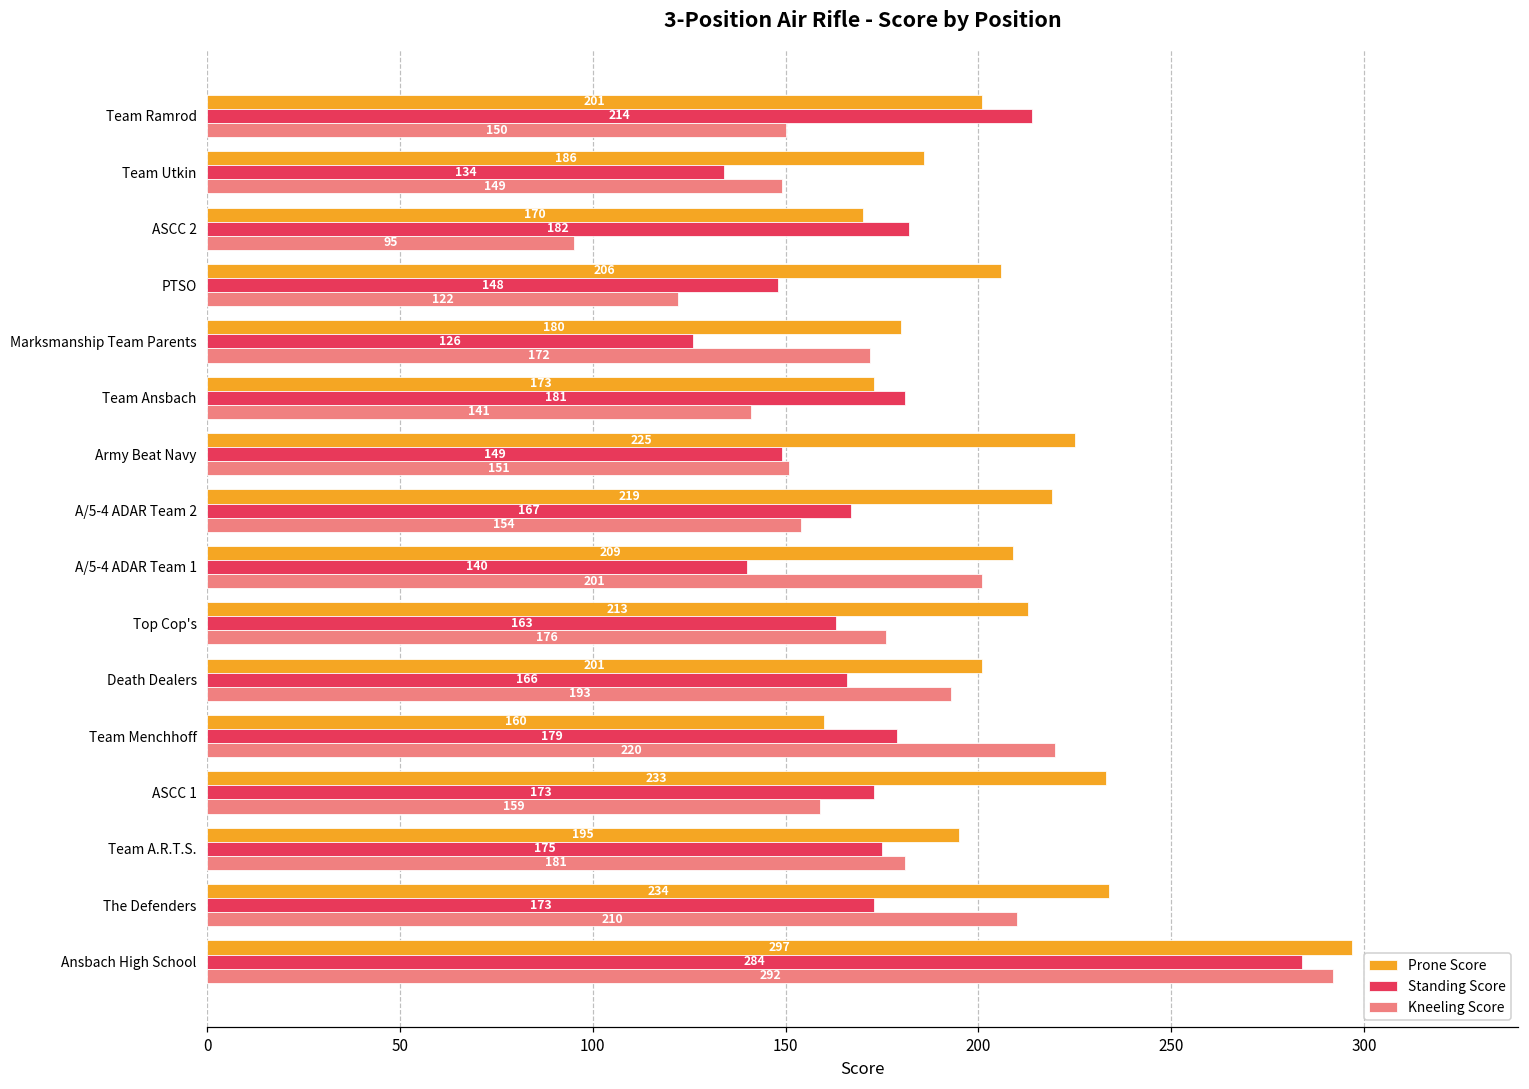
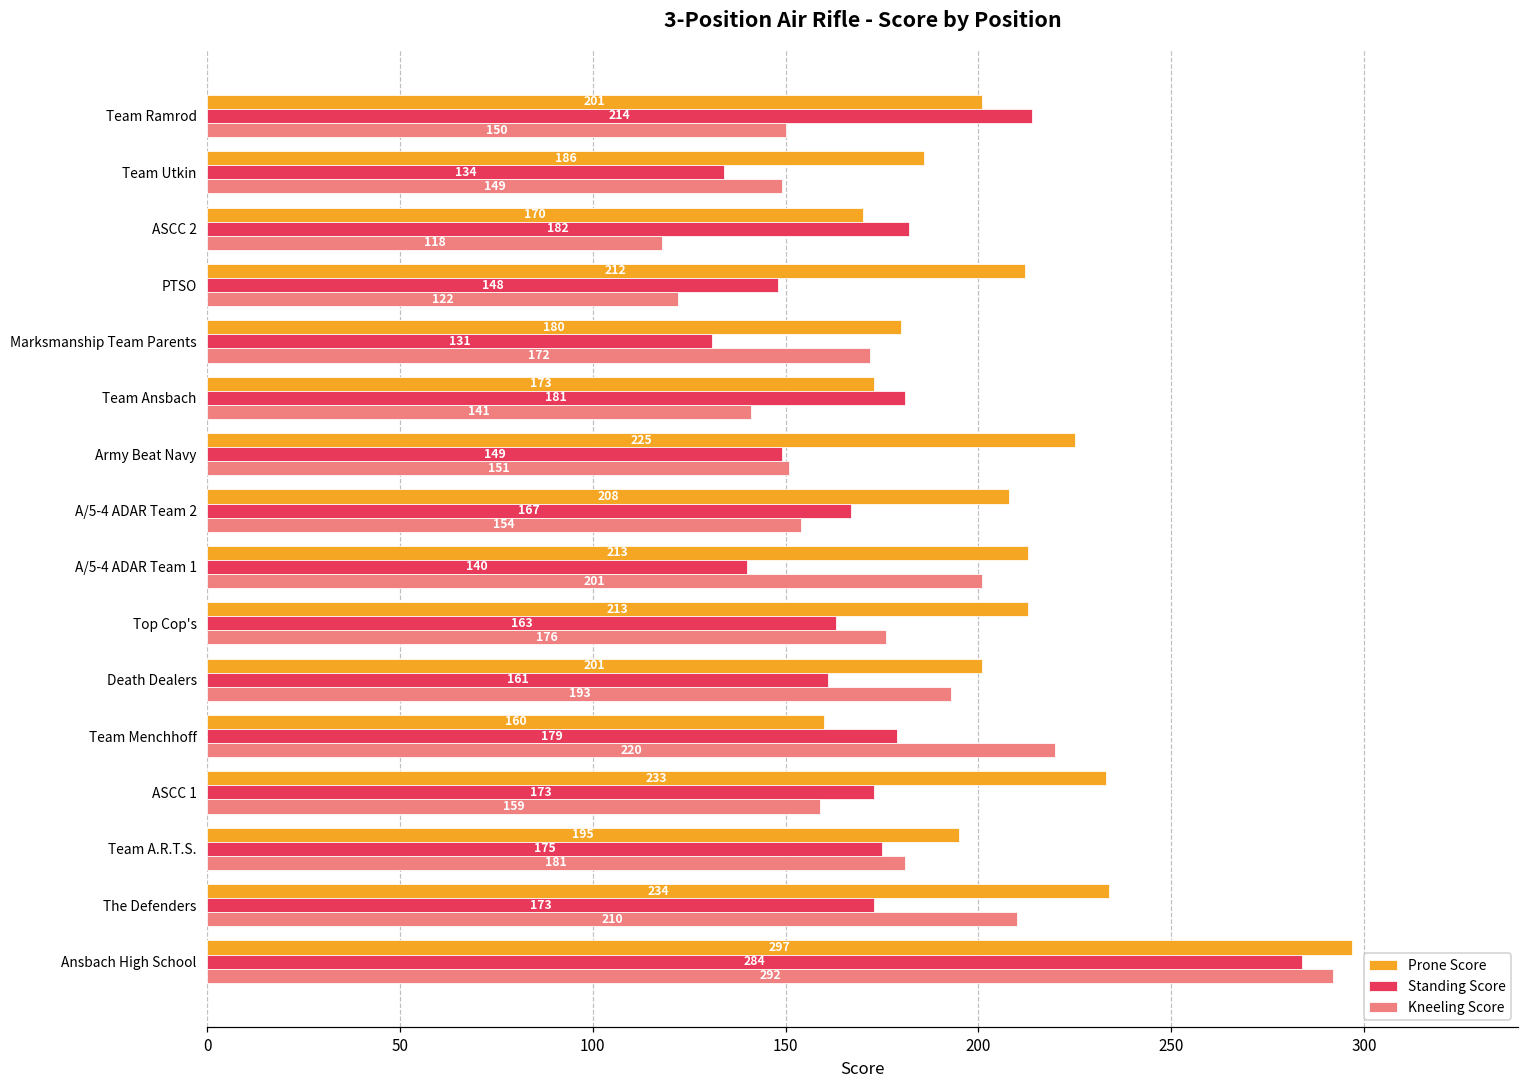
  {
    "Prone Score": {
      "Team Ramrod": 201,
      "Team Utkin": 186,
      "ASCC 2": 170,
-     "PTSO": 206,
+     "PTSO": 212,
      "Marksmanship Team Parents": 180,
      "Team Ansbach": 173,
      "Army Beat Navy": 225,
-     "A/5-4 ADAR Team 2": 219,
-     "A/5-4 ADAR Team 1": 209,
+     "A/5-4 ADAR Team 2": 208,
+     "A/5-4 ADAR Team 1": 213,
      "Top Cop's": 213,
      "Death Dealers": 201,
      "Team Menchhoff": 160,
      "ASCC 1": 233,
      "Team A.R.T.S.": 195,
      "The Defenders": 234,
      "Ansbach High School": 297
    },
    "Standing Score": {
      "Team Ramrod": 214,
      "Team Utkin": 134,
      "ASCC 2": 182,
      "PTSO": 148,
-     "Marksmanship Team Parents": 126,
+     "Marksmanship Team Parents": 131,
      "Team Ansbach": 181,
      "Army Beat Navy": 149,
      "A/5-4 ADAR Team 2": 167,
      "A/5-4 ADAR Team 1": 140,
      "Top Cop's": 163,
-     "Death Dealers": 166,
+     "Death Dealers": 161,
      "Team Menchhoff": 179,
      "ASCC 1": 173,
      "Team A.R.T.S.": 175,
      "The Defenders": 173,
      "Ansbach High School": 284
    },
    "Kneeling Score": {
      "Team Ramrod": 150,
      "Team Utkin": 149,
-     "ASCC 2": 95,
+     "ASCC 2": 118,
      "PTSO": 122,
      "Marksmanship Team Parents": 172,
      "Team Ansbach": 141,
      "Army Beat Navy": 151,
      "A/5-4 ADAR Team 2": 154,
      "A/5-4 ADAR Team 1": 201,
      "Top Cop's": 176,
      "Death Dealers": 193,
      "Team Menchhoff": 220,
      "ASCC 1": 159,
      "Team A.R.T.S.": 181,
      "The Defenders": 210,
      "Ansbach High School": 292
    }
  }
